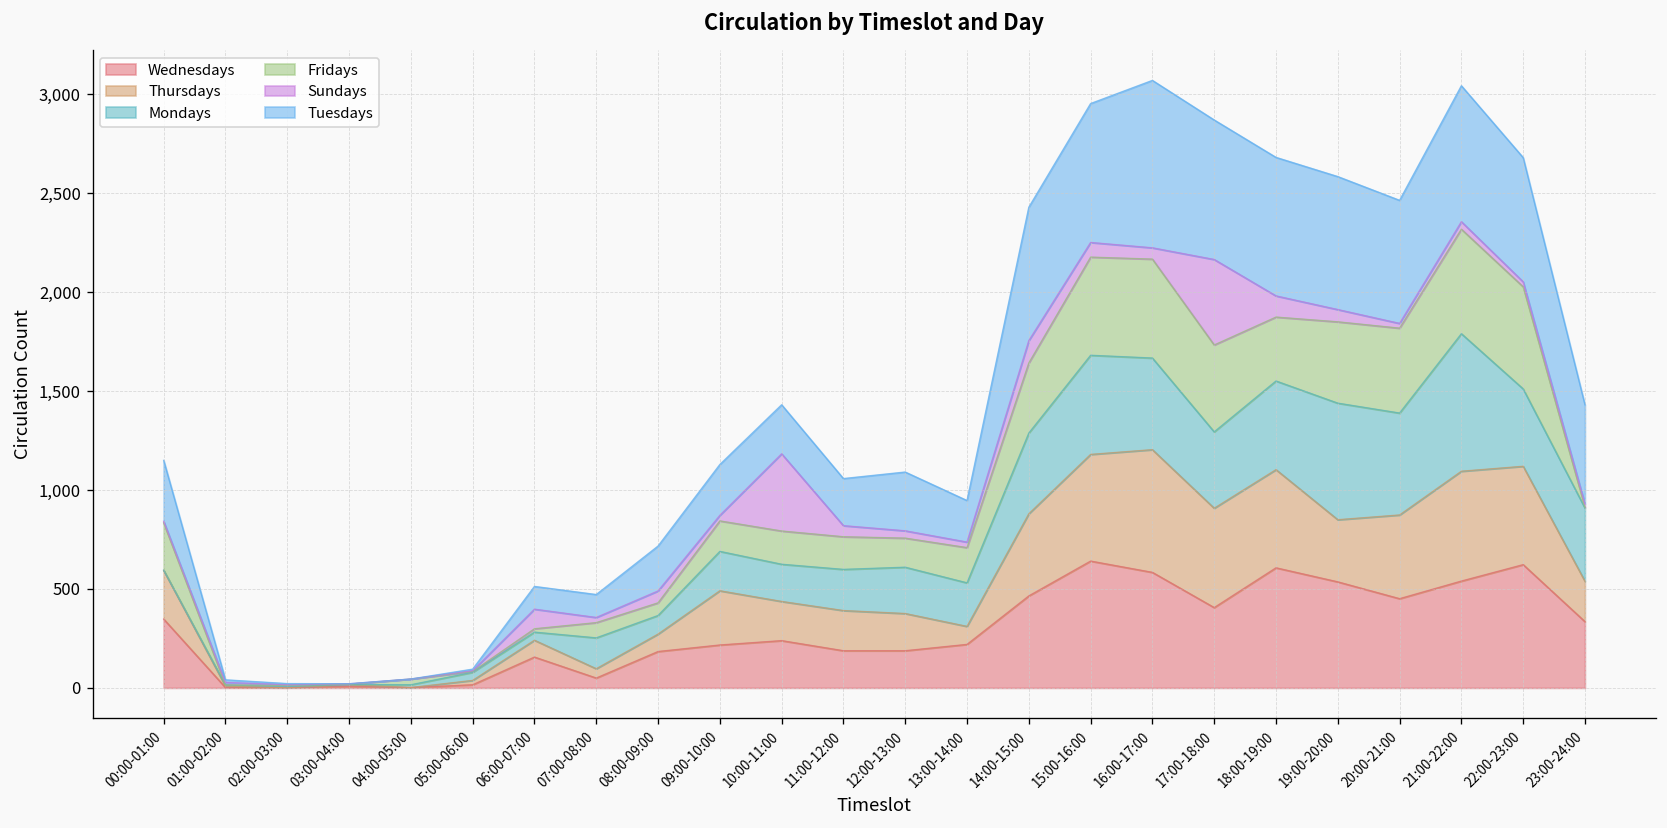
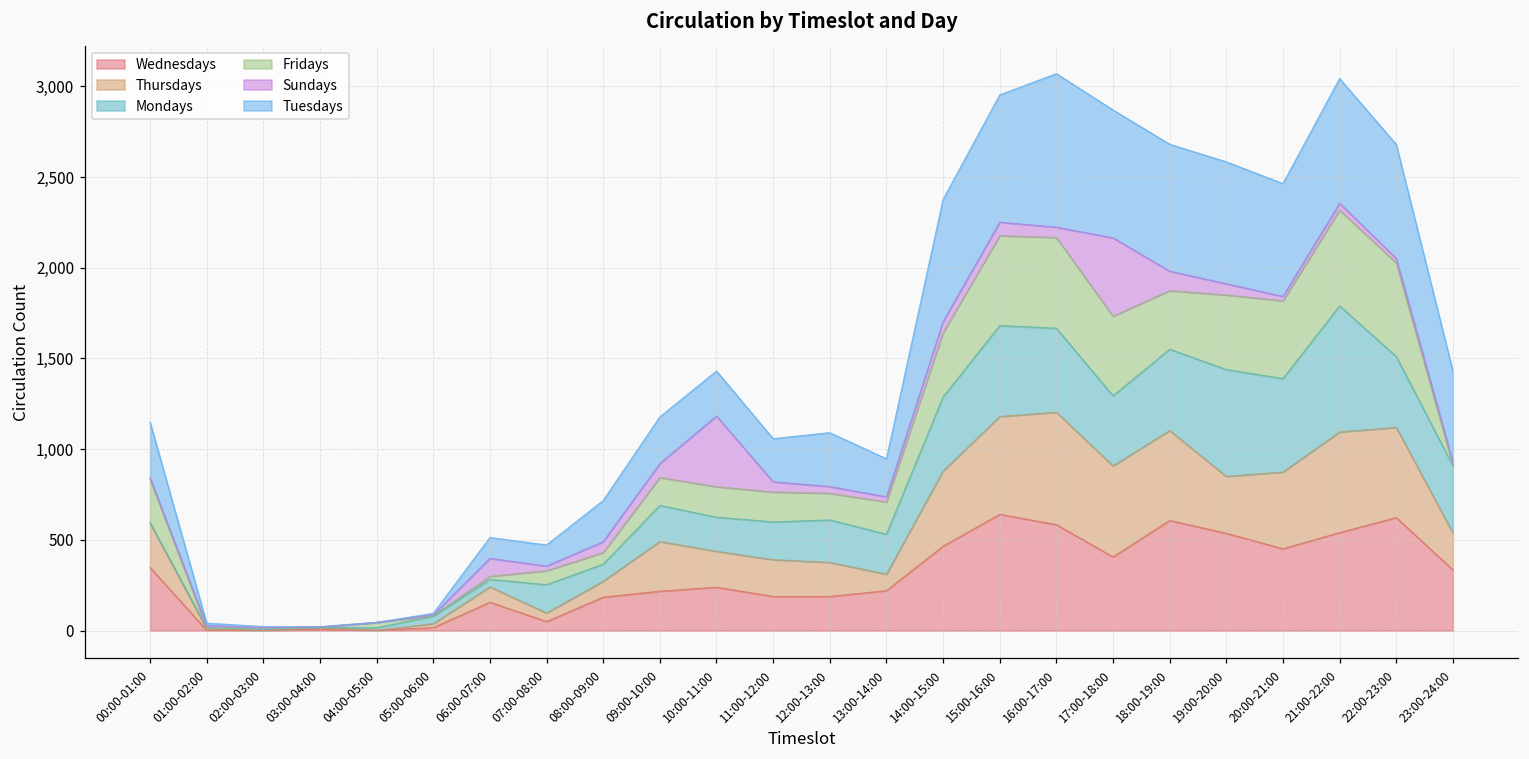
  {
    "Sundays": {
      "06:00-07:00": 100,
      "07:00-08:00": 30,
      "08:00-09:00": 60,
-     "09:00-10:00": 30,
+     "09:00-10:00": 80,
      "10:00-11:00": 390,
      "11:00-12:00": 60,
      "12:00-13:00": 40,
      "13:00-14:00": 30,
-     "14:00-15:00": 110,
+     "14:00-15:00": 60,
      "15:00-16:00": 70,
      "16:00-17:00": 60,
      "17:00-18:00": 430,
      "18:00-19:00": 110,
      "19:00-20:00": 60,
      "20:00-21:00": 20,
      "21:00-22:00": 40,
      "22:00-23:00": 30,
      "23:00-24:00": 20
    }
  }
